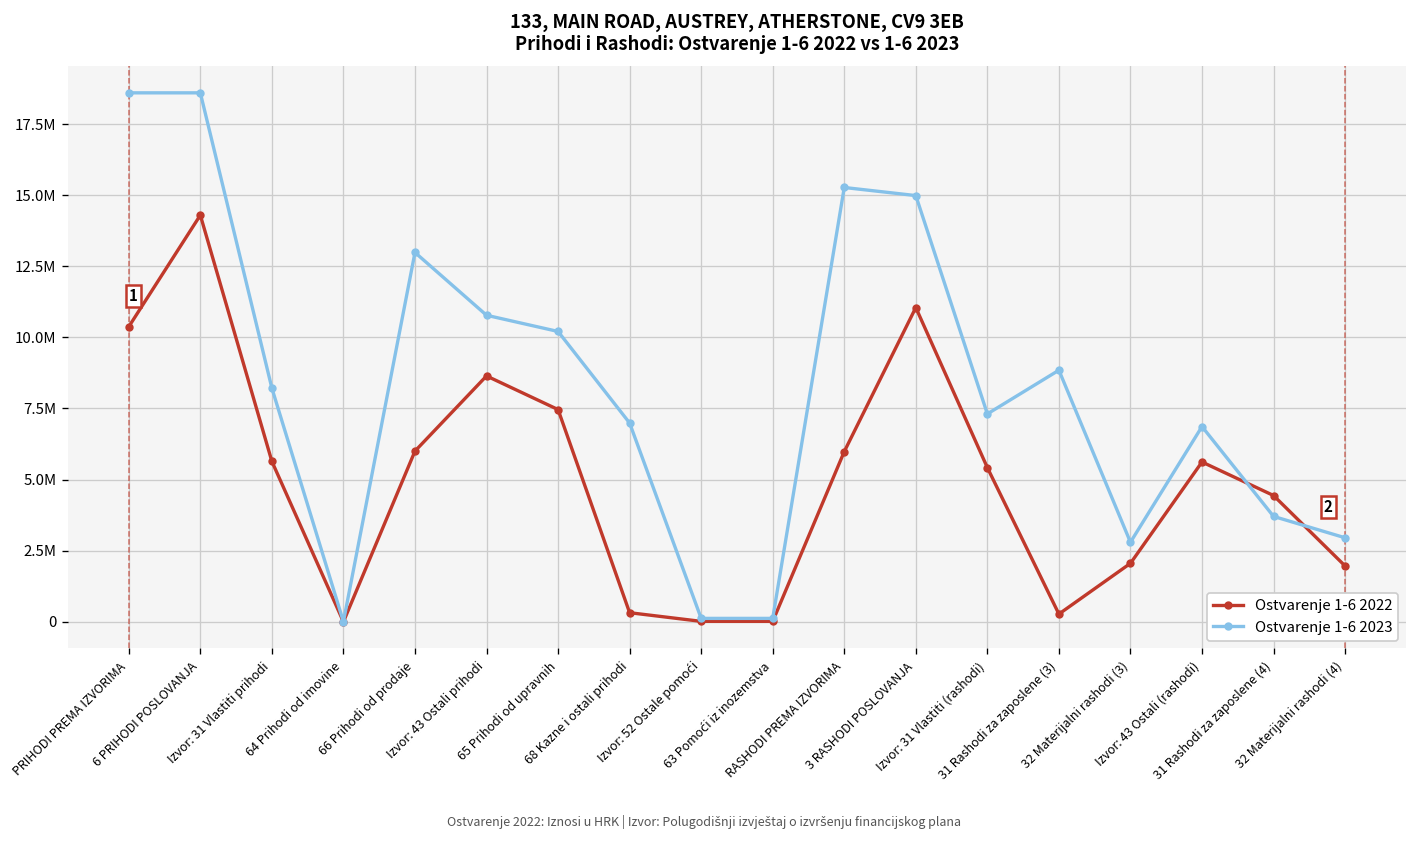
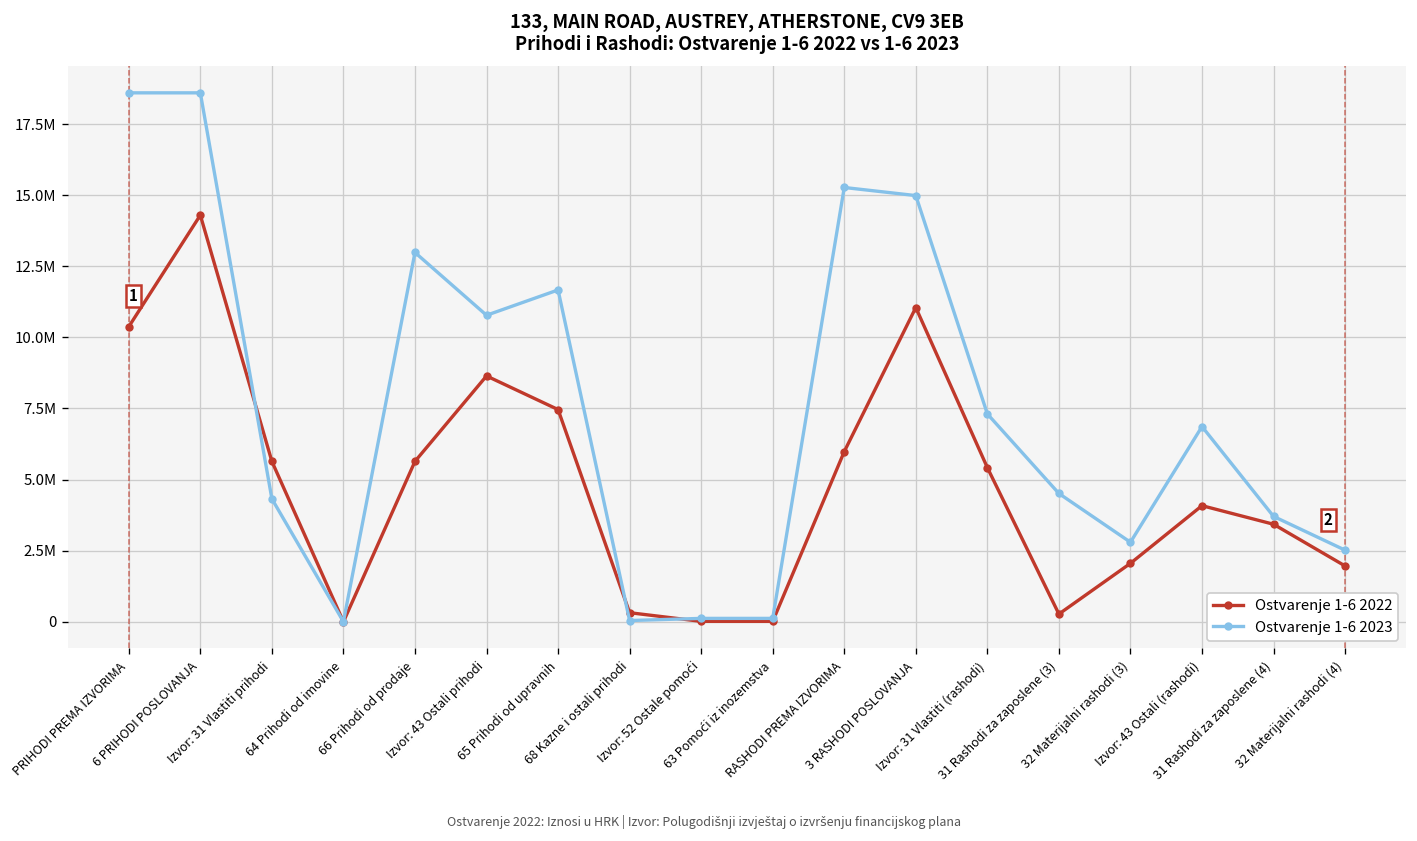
  {
    "Ostvarenje 1-6 2022": {
      "6 PRIHODI POSLOVANJA": 14300000,
      "Izvor: 31 Vlastiti prihodi": 5600000,
-     "66 Prihodi od prodaje": 6000000,
+     "66 Prihodi od prodaje": 5600000,
      "Izvor: 43 Ostali prihodi": 8600000,
      "65 Prihodi od upravnih": 7500000,
      "68 Kazne i ostali prihodi": 300000,
      "RASHODI PREMA IZVORIMA": 6000000,
      "3 RASHODI POSLOVANJA": 11000000,
      "Izvor: 31 Vlastiti (rashodi)": 5400000,
      "31 Rashodi za zaposlene (3)": 300000,
      "32 Materijalni rashodi (3)": 2100000,
-     "Izvor: 43 Ostali (rashodi)": 5600000,
-     "31 Rashodi za zaposlene (4)": 4400000,
+     "Izvor: 43 Ostali (rashodi)": 4100000,
+     "31 Rashodi za zaposlene (4)": 3400000,
      "32 Materijalni rashodi (4)": 2000000
    },
    "Ostvarenje 1-6 2023": {
      "PRIHODI PREMA IZVORIMA": 18600000,
      "6 PRIHODI POSLOVANJA": 18600000,
-     "Izvor: 31 Vlastiti prihodi": 8200000,
+     "Izvor: 31 Vlastiti prihodi": 4300000,
      "66 Prihodi od prodaje": 13000000,
      "Izvor: 43 Ostali prihodi": 10800000,
-     "65 Prihodi od upravnih": 10200000,
-     "68 Kazne i ostali prihodi": 7000000,
+     "65 Prihodi od upravnih": 11700000,
+     "68 Kazne i ostali prihodi": 0,
      "RASHODI PREMA IZVORIMA": 15300000,
      "3 RASHODI POSLOVANJA": 15000000,
      "Izvor: 31 Vlastiti (rashodi)": 7300000,
-     "31 Rashodi za zaposlene (3)": 8800000,
+     "31 Rashodi za zaposlene (3)": 4500000,
      "32 Materijalni rashodi (3)": 2800000,
      "Izvor: 43 Ostali (rashodi)": 6900000,
      "31 Rashodi za zaposlene (4)": 3700000,
-     "32 Materijalni rashodi (4)": 3000000
+     "32 Materijalni rashodi (4)": 2500000
    }
  }
